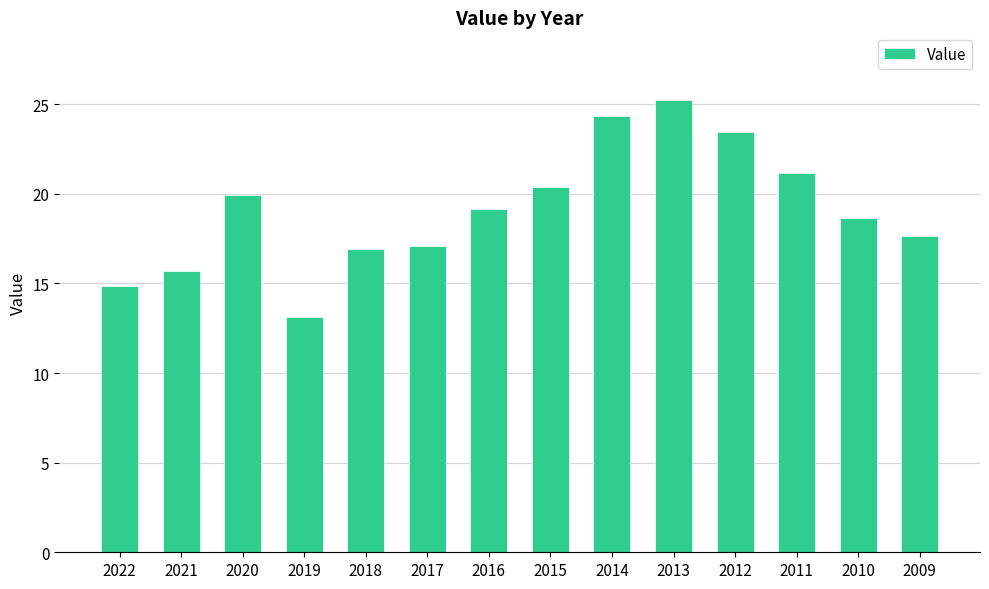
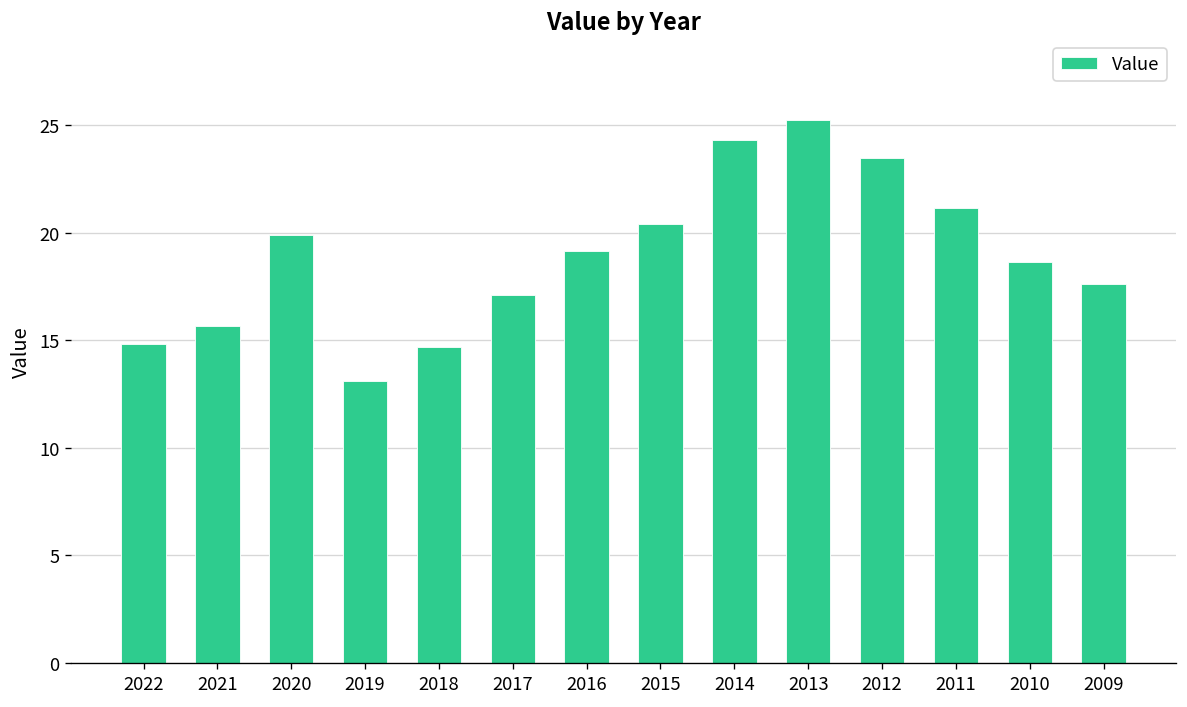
  {
    "2022": 14.9,
    "2021": 15.7,
    "2020": 19.9,
    "2019": 13.1,
-   "2018": 16.9,
+   "2018": 14.7,
    "2017": 17.1,
    "2016": 19.2,
    "2015": 20.4,
    "2014": 24.3,
    "2013": 25.2,
    "2012": 23.5,
    "2011": 21.2,
    "2010": 18.7,
    "2009": 17.6
  }
